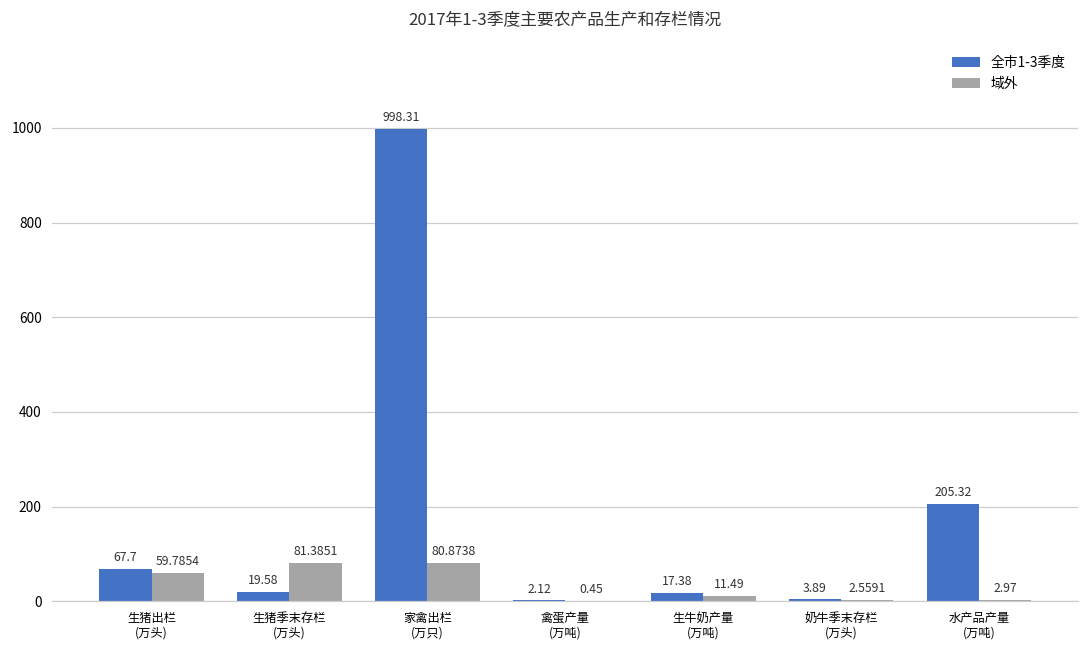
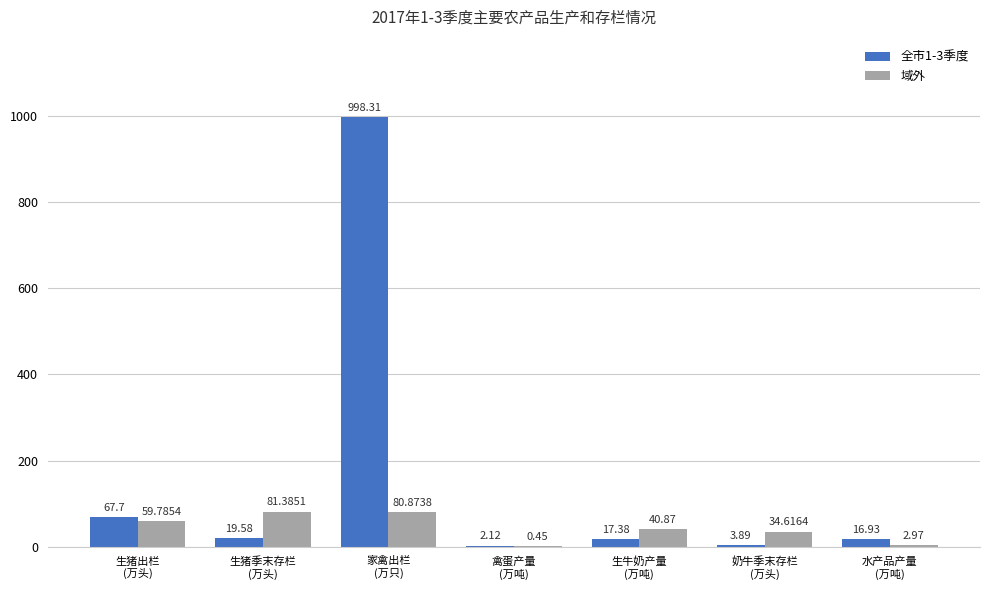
  {
    "全市1-3季度": {
      "生猪出栏 (万头)": 67.7,
      "生猪季末存栏 (万头)": 19.58,
      "家禽出栏 (万只)": 998.31,
      "禽蛋产量 (万吨)": 2.12,
      "生牛奶产量 (万吨)": 17.38,
      "奶牛季末存栏 (万头)": 3.89,
-     "水产品产量 (万吨)": 205.32
+     "水产品产量 (万吨)": 16.93
    },
    "域外": {
      "生猪出栏 (万头)": 59.7854,
      "生猪季末存栏 (万头)": 81.3851,
      "家禽出栏 (万只)": 80.8738,
      "禽蛋产量 (万吨)": 0.45,
-     "生牛奶产量 (万吨)": 11.49,
-     "奶牛季末存栏 (万头)": 2.5591,
+     "生牛奶产量 (万吨)": 40.87,
+     "奶牛季末存栏 (万头)": 34.6164,
      "水产品产量 (万吨)": 2.97
    }
  }
